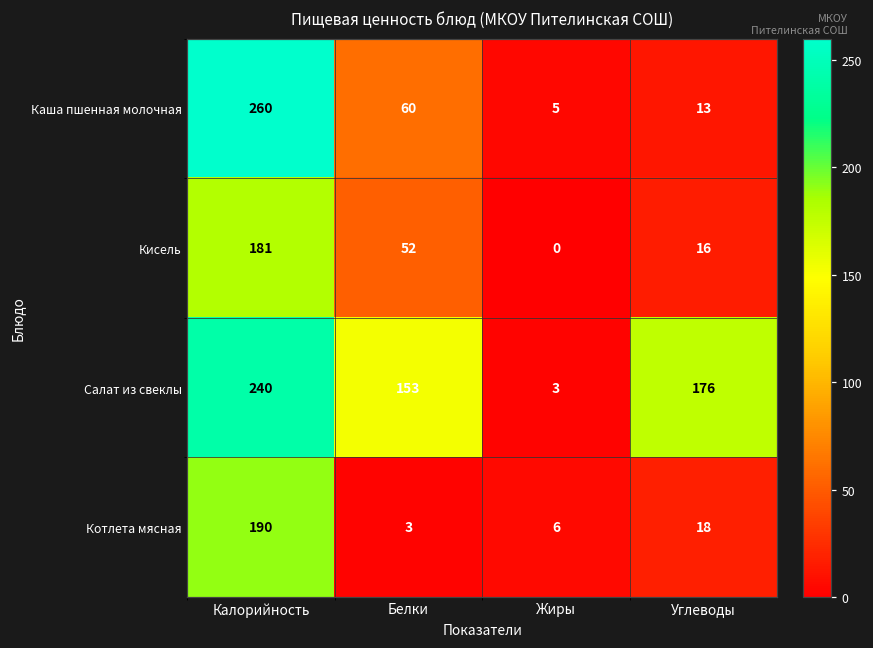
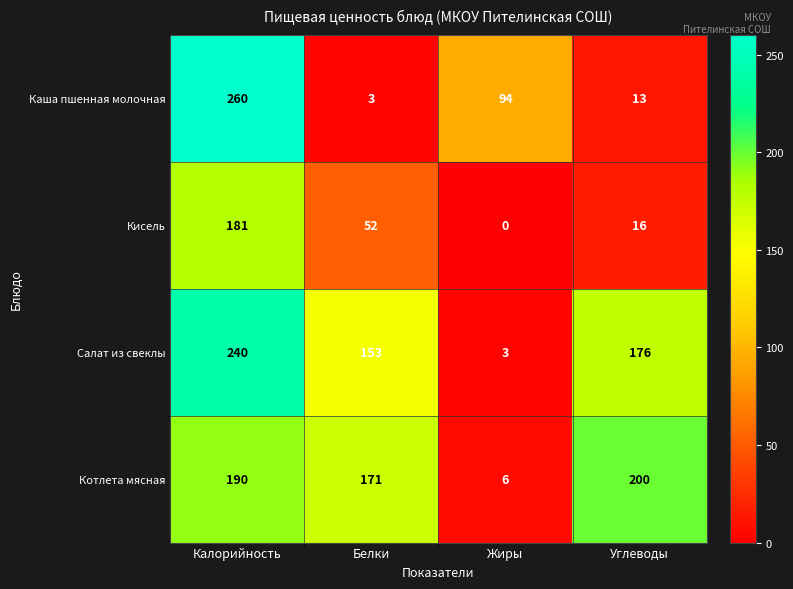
  {
    "Каша пшенная молочная": {
      "Калорийность": 260,
-     "Белки": 60,
-     "Жиры": 5,
+     "Белки": 3,
+     "Жиры": 94,
      "Углеводы": 13
    },
    "Кисель": {
      "Калорийность": 181,
      "Белки": 52,
      "Жиры": 0,
      "Углеводы": 16
    },
    "Салат из свеклы": {
      "Калорийность": 240,
      "Белки": 153,
      "Жиры": 3,
      "Углеводы": 176
    },
    "Котлета мясная": {
      "Калорийность": 190,
-     "Белки": 3,
+     "Белки": 171,
      "Жиры": 6,
-     "Углеводы": 18
+     "Углеводы": 200
    }
  }
